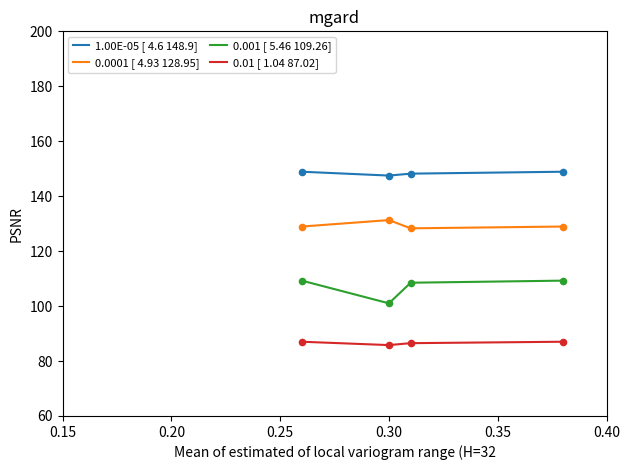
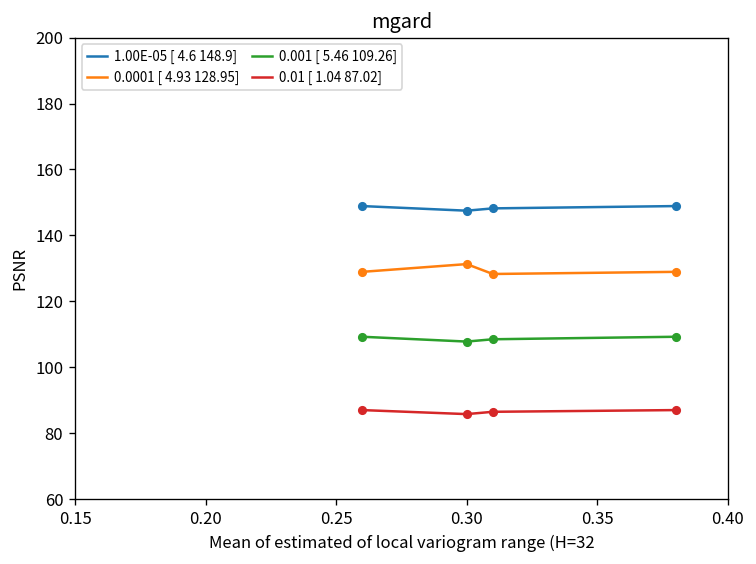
  {
    "1.00E-05 [ 4.6 148.9]": {
      "0.30": 148
    },
    "0.0001 [ 4.93 128.95]": {
      "0.30": 131
    },
    "0.001 [ 5.46 109.26]": {
-     "0.30": 101
+     "0.30": 108
    },
    "0.01 [ 1.04 87.02]": {
      "0.30": 86
    }
  }
